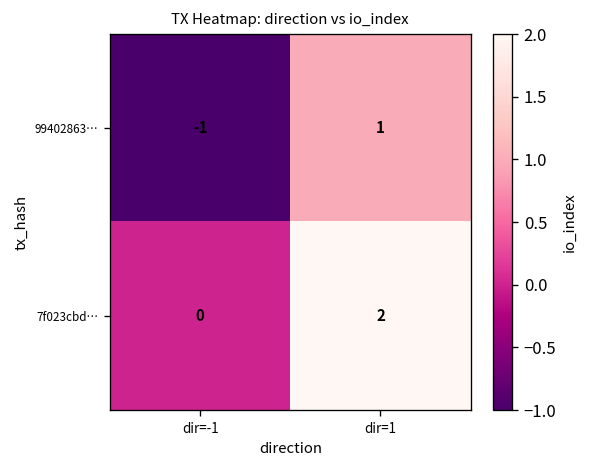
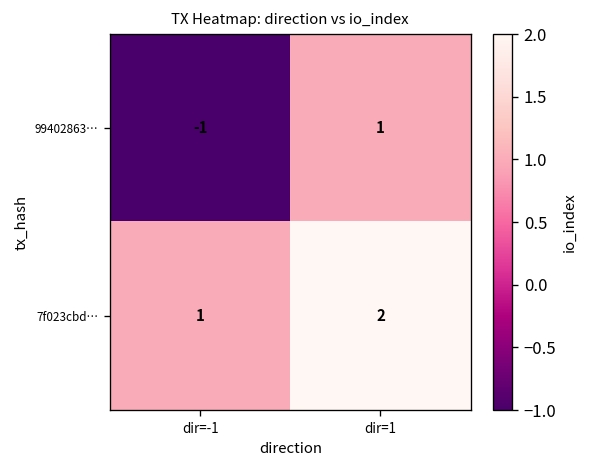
  {
    "7f023cbd…": {
-     "dir=-1": 0
+     "dir=-1": 1
    }
  }
